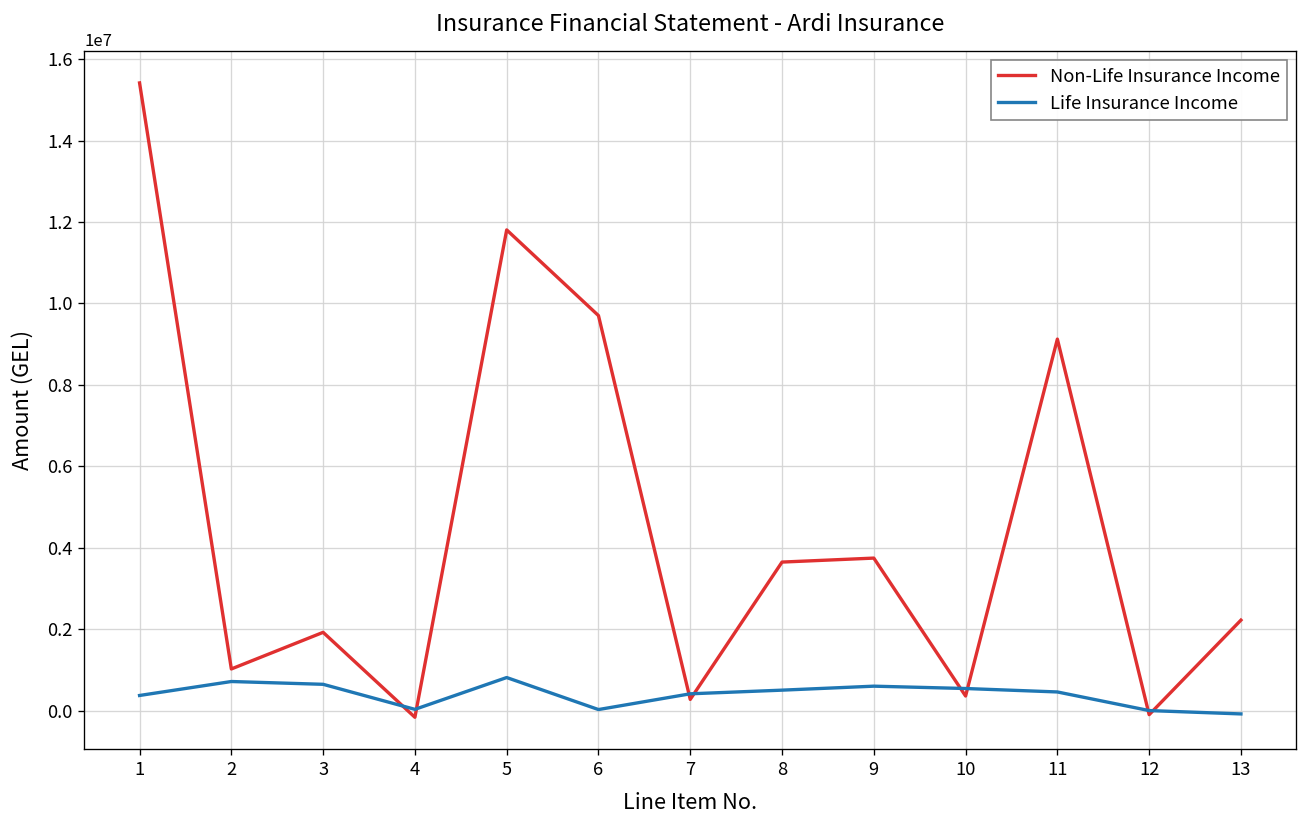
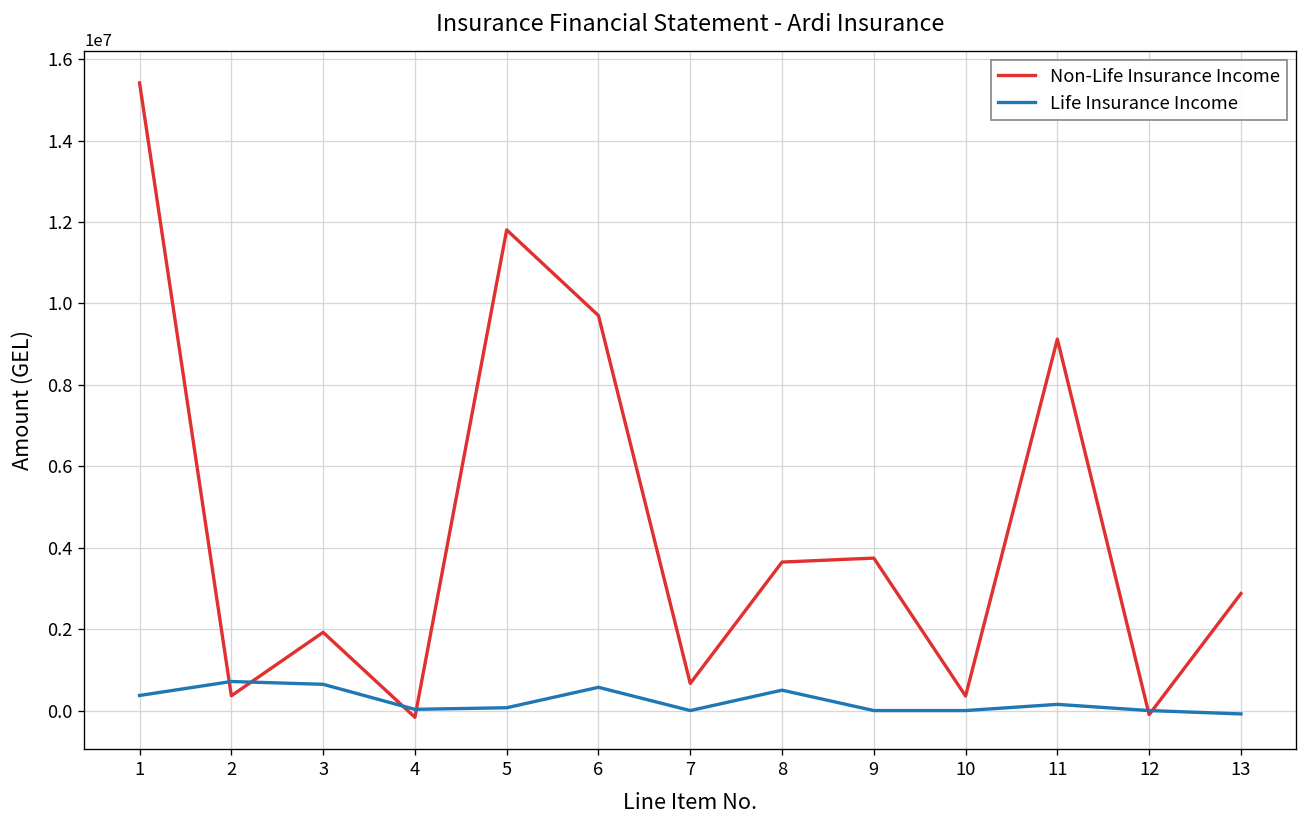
  {
    "Non-Life Insurance Income": {
      "1": 15400000,
-     "2": 1000000,
+     "2": 400000,
      "3": 1900000,
      "4": -200000,
      "5": 11800000,
      "6": 9700000,
-     "7": 300000,
+     "7": 700000,
      "8": 3600000,
      "9": 3700000,
      "10": 400000,
      "11": 9100000,
      "12": -100000,
-     "13": 2200000
+     "13": 2900000
    },
    "Life Insurance Income": {
      "1": 400000,
      "2": 700000,
      "3": 600000,
      "4": 0,
-     "5": 800000,
-     "6": 0,
-     "7": 400000,
+     "5": 100000,
+     "6": 600000,
+     "7": 0,
      "8": 500000,
-     "9": 600000,
-     "10": 500000,
-     "11": 500000,
+     "9": 0,
+     "10": 0,
+     "11": 200000,
      "12": 0,
      "13": -100000
    }
  }
